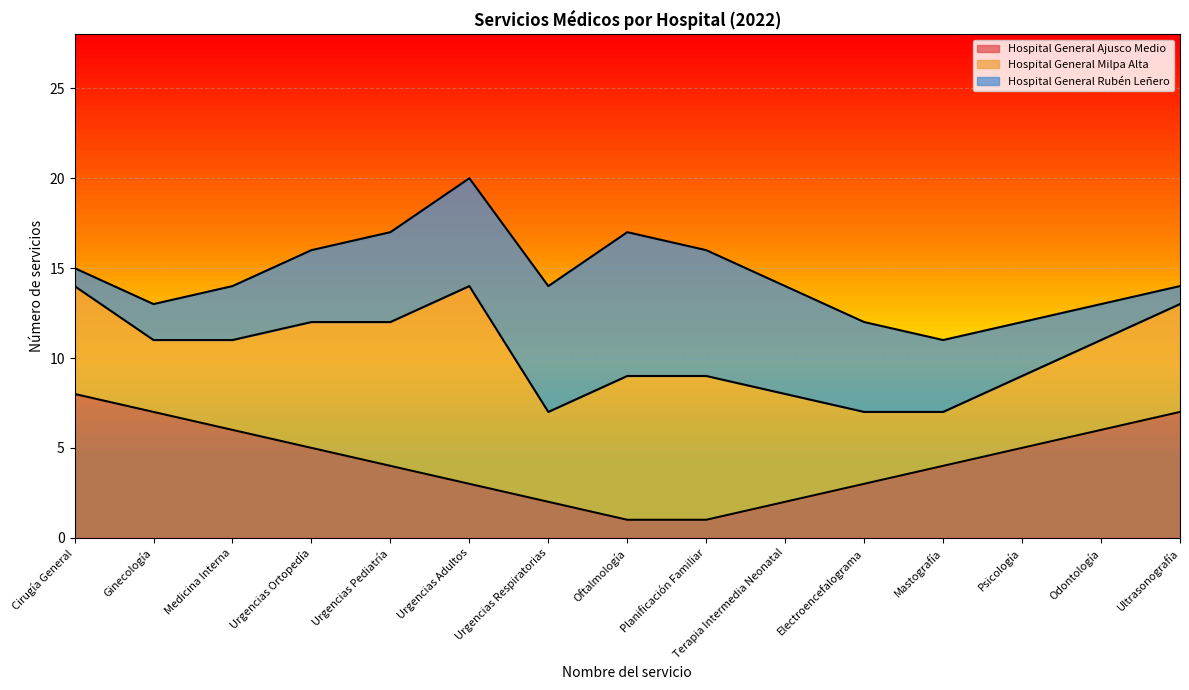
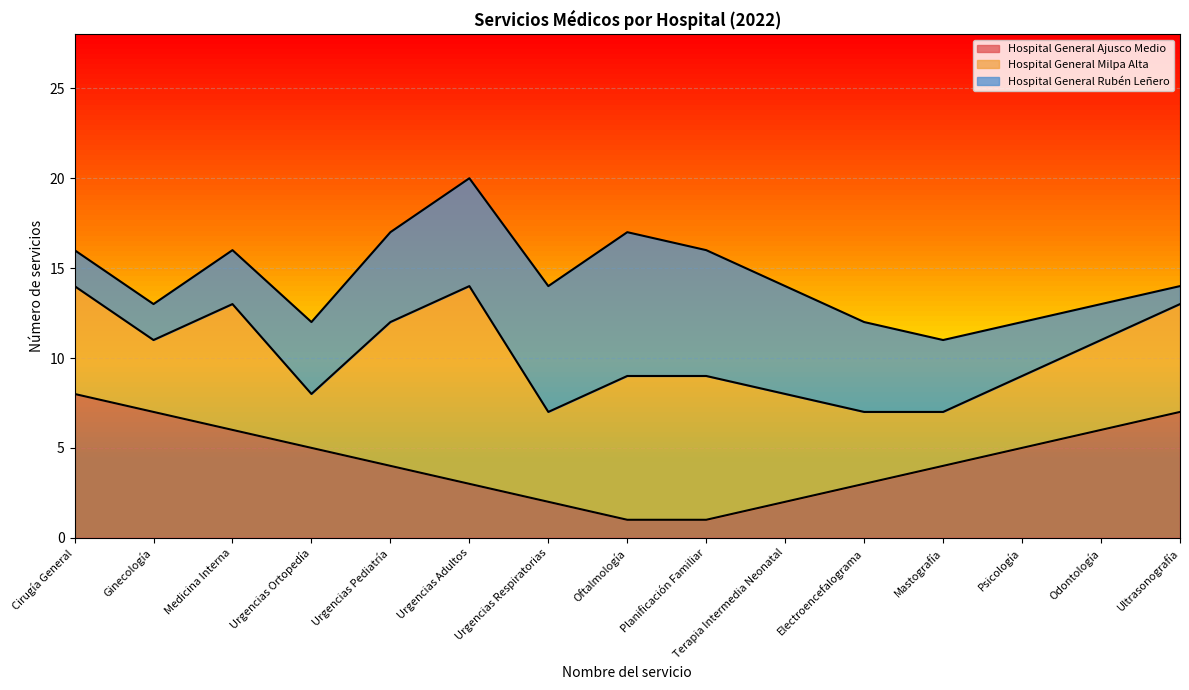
  {
    "Hospital General Ajusco Medio": {
      "Cirugía General": 8,
      "Ginecología": 7,
      "Medicina Interna": 6,
      "Urgencias Ortopedía": 5,
      "Urgencias Pediatría": 4,
      "Urgencias Adultos": 3,
      "Urgencias Respiratorias": 2,
      "Oftalmología": 1,
      "Planificación Familiar": 1,
      "Terapia Intermedia Neonatal": 2,
      "Electroencefalograma": 3,
      "Mastografía": 4,
      "Psicología": 5,
      "Odontología": 6,
      "Ultrasonografía": 7
    },
    "Hospital General Milpa Alta": {
      "Cirugía General": 6,
      "Ginecología": 4,
-     "Medicina Interna": 5,
-     "Urgencias Ortopedía": 7,
+     "Medicina Interna": 7,
+     "Urgencias Ortopedía": 3,
      "Urgencias Pediatría": 8,
      "Urgencias Adultos": 11,
      "Urgencias Respiratorias": 5,
      "Oftalmología": 8,
      "Planificación Familiar": 8,
      "Terapia Intermedia Neonatal": 6,
      "Electroencefalograma": 4,
      "Mastografía": 3,
      "Psicología": 4,
      "Odontología": 5,
      "Ultrasonografía": 6
    },
    "Hospital General Rubén Leñero": {
-     "Cirugía General": 1,
+     "Cirugía General": 2,
      "Ginecología": 2,
      "Medicina Interna": 3,
      "Urgencias Ortopedía": 4,
      "Urgencias Pediatría": 5,
      "Urgencias Adultos": 6,
      "Urgencias Respiratorias": 7,
      "Oftalmología": 8,
      "Planificación Familiar": 7,
      "Terapia Intermedia Neonatal": 6,
      "Electroencefalograma": 5,
      "Mastografía": 4,
      "Psicología": 3,
      "Odontología": 2,
      "Ultrasonografía": 1
    }
  }
